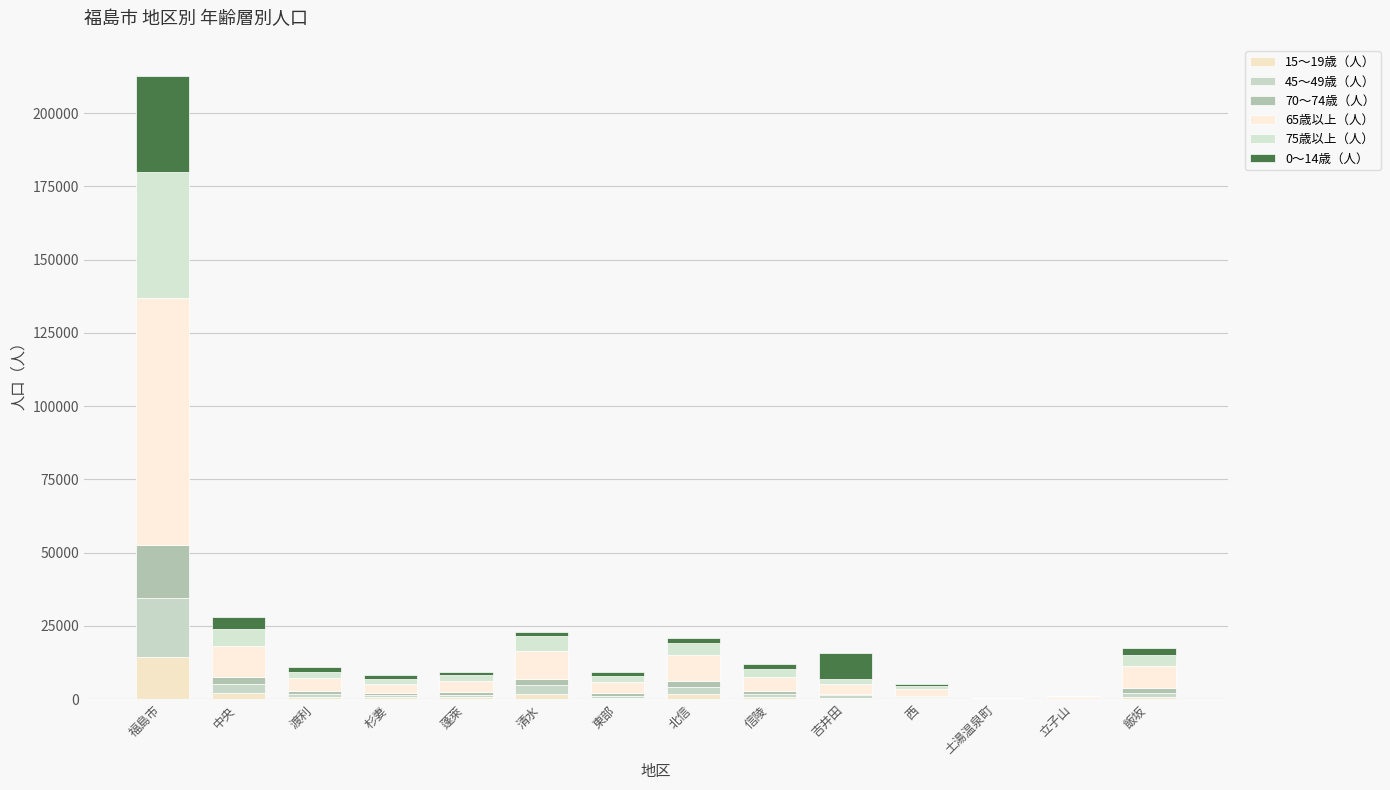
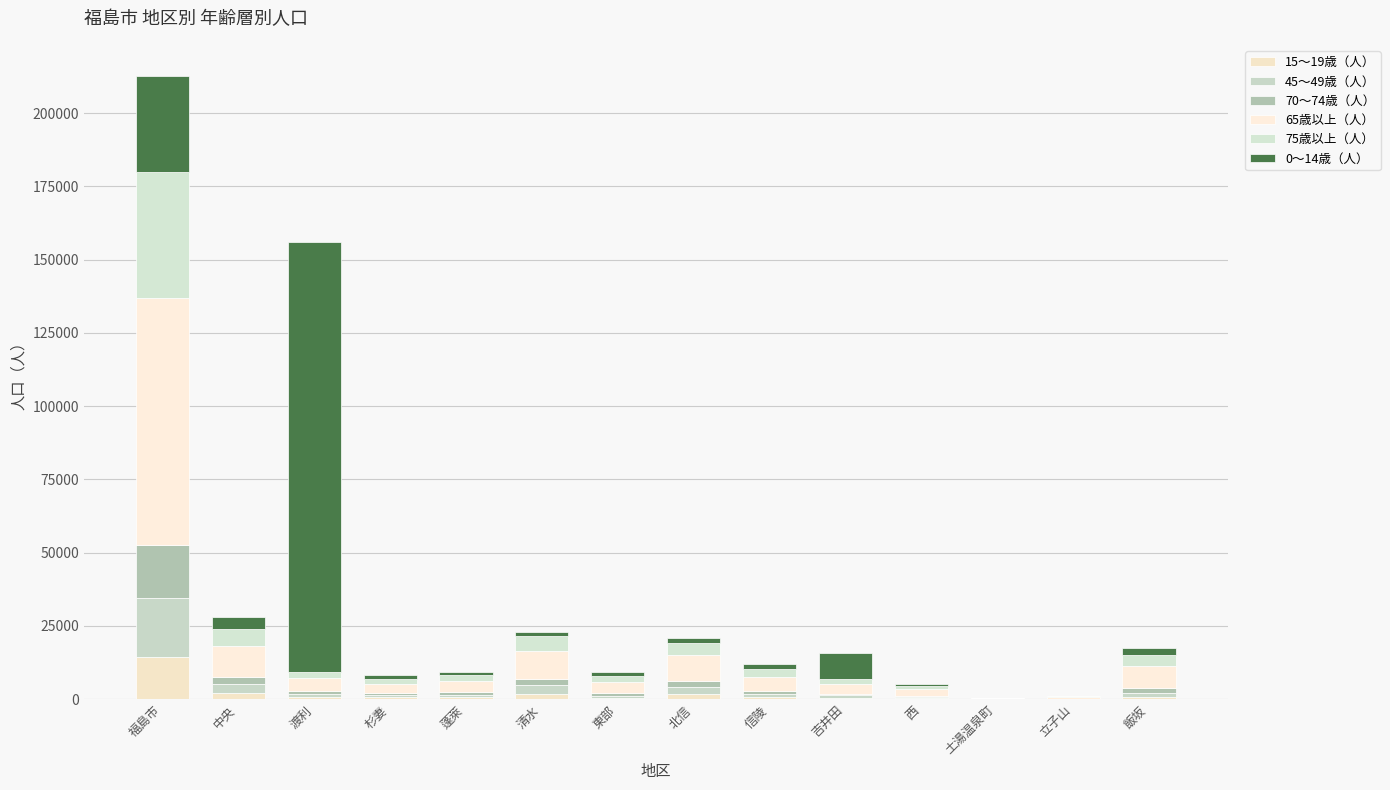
  {
    "0～14歳（人）": {
      "福島市": 33000,
      "中央": 4000,
-     "渡利": 2000,
+     "渡利": 147000,
      "杉妻": 2000,
      "蓬萊": 1000,
      "清水": 1000,
      "東部": 1000,
      "北信": 2000,
      "信陵": 2000,
      "吉井田": 9000,
      "飯坂": 2000
    }
  }
